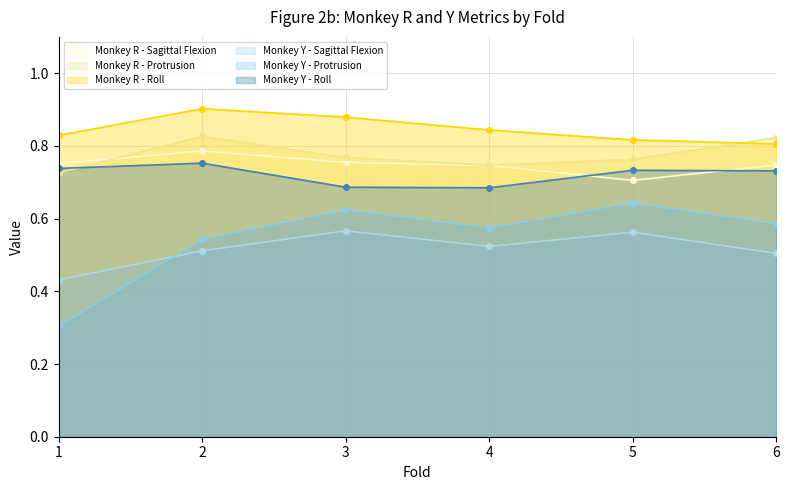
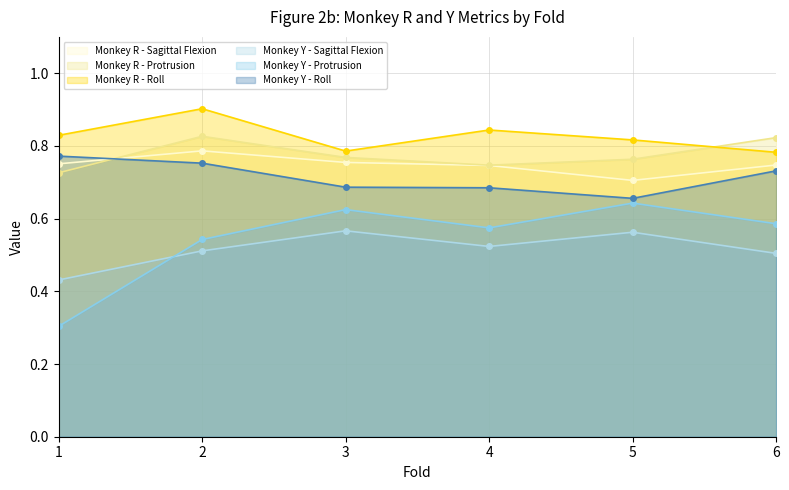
  {
    "Monkey R - Roll": {
      "1": 0.83,
      "2": 0.90,
-     "3": 0.88,
+     "3": 0.79,
      "4": 0.84,
      "5": 0.82,
-     "6": 0.81
+     "6": 0.78
    },
    "Monkey Y - Roll": {
-     "1": 0.74,
+     "1": 0.77,
      "2": 0.75,
      "3": 0.69,
      "4": 0.68,
-     "5": 0.73,
+     "5": 0.66,
      "6": 0.73
    }
  }
